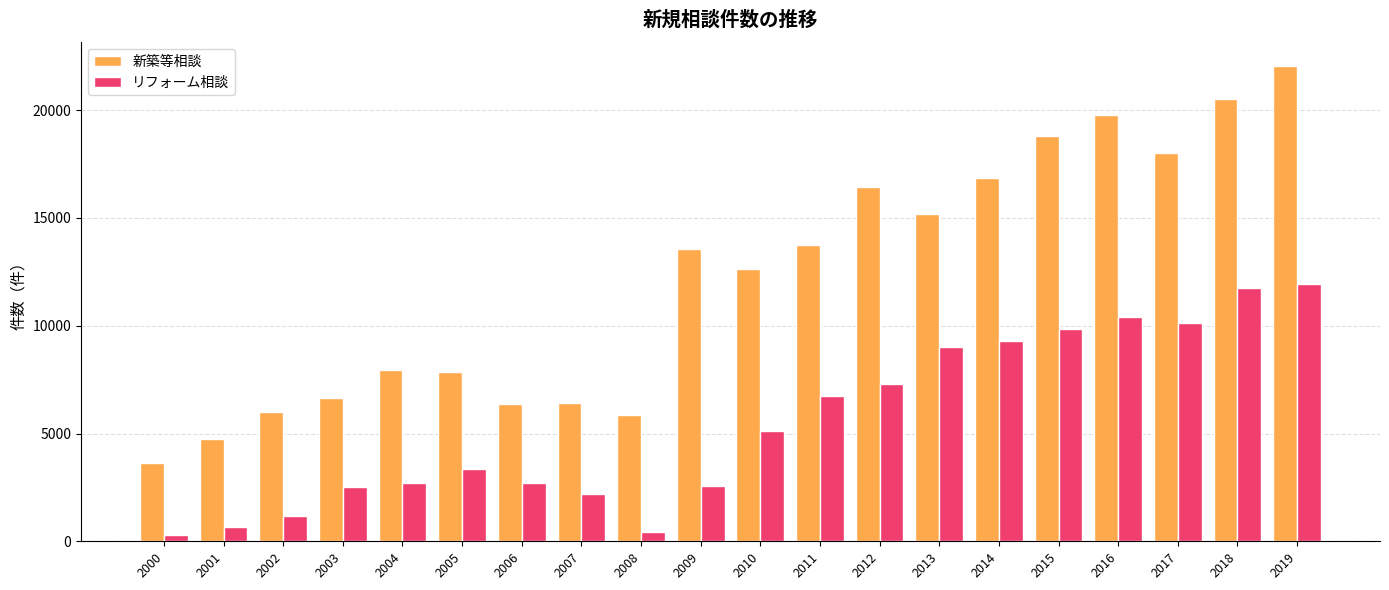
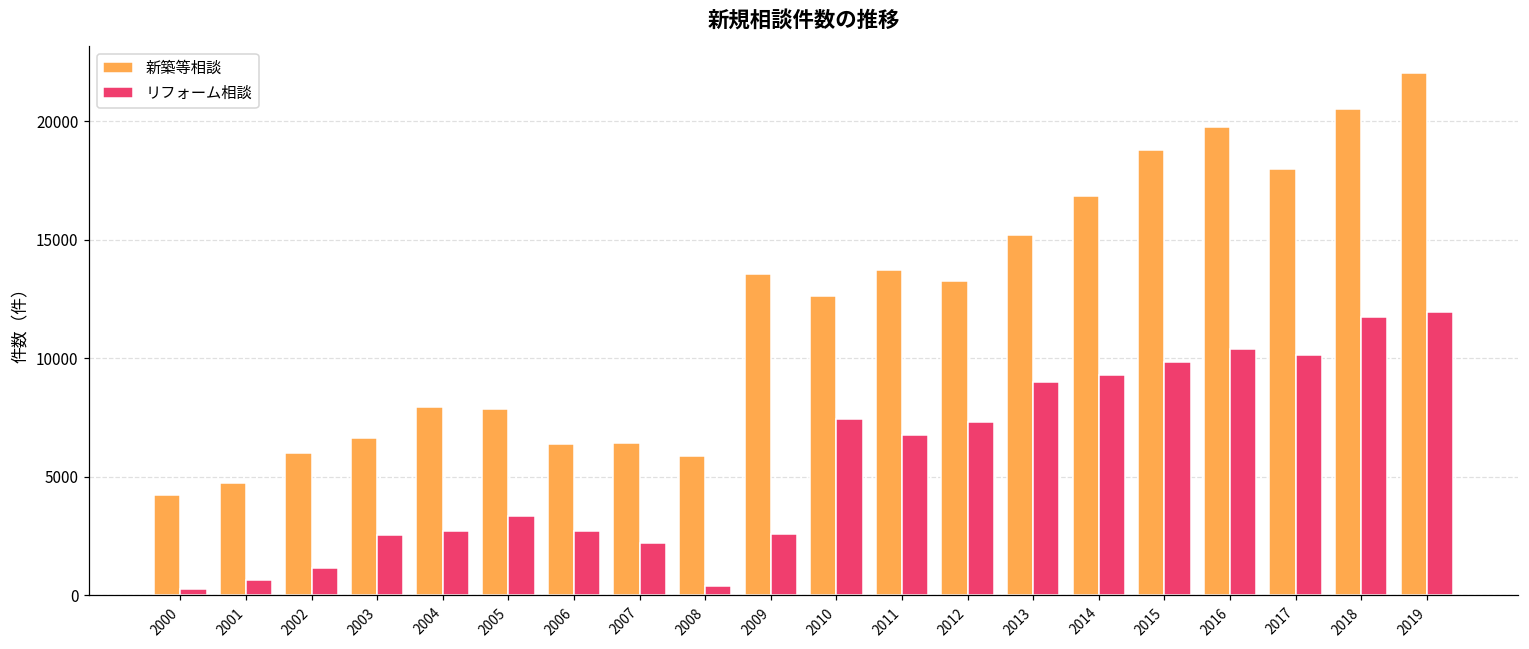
  {
    "新築等相談": {
-     "2000": 3600,
+     "2000": 4200,
      "2001": 4700,
      "2002": 6000,
      "2003": 6600,
      "2004": 7900,
      "2005": 7900,
      "2006": 6400,
      "2007": 6400,
      "2008": 5900,
      "2009": 13500,
      "2010": 12600,
      "2011": 13700,
-     "2012": 16400,
+     "2012": 13300,
      "2013": 15200,
      "2014": 16800,
      "2015": 18800,
      "2016": 19800,
      "2017": 18000,
      "2018": 20500,
      "2019": 22100
    },
    "リフォーム相談": {
      "2000": 300,
      "2001": 700,
      "2002": 1200,
      "2003": 2500,
      "2004": 2700,
      "2005": 3300,
      "2006": 2700,
      "2007": 2200,
      "2008": 400,
      "2009": 2600,
-     "2010": 5100,
+     "2010": 7400,
      "2011": 6700,
      "2012": 7300,
      "2013": 9000,
      "2014": 9300,
      "2015": 9900,
      "2016": 10400,
      "2017": 10100,
      "2018": 11700,
      "2019": 11900
    }
  }
